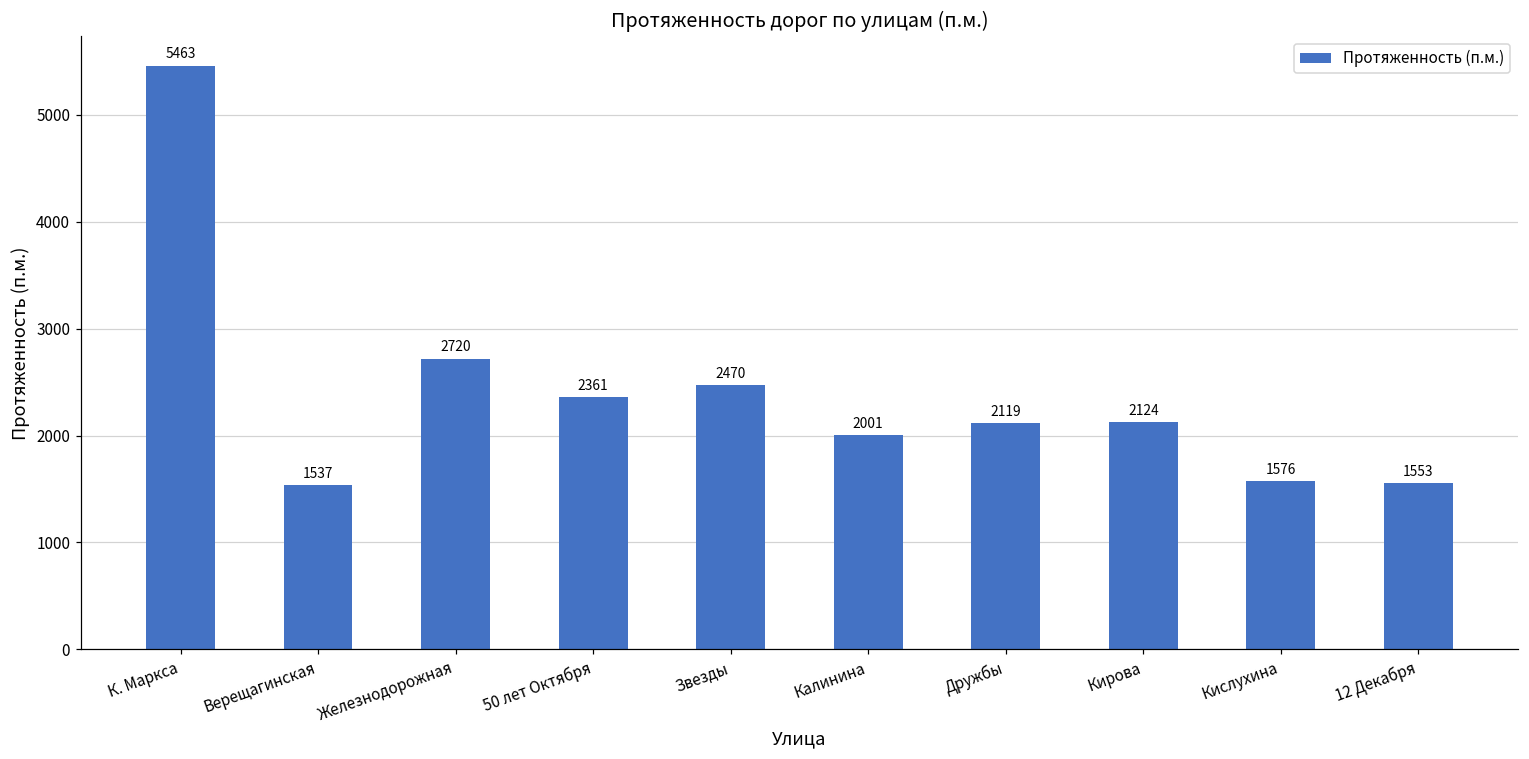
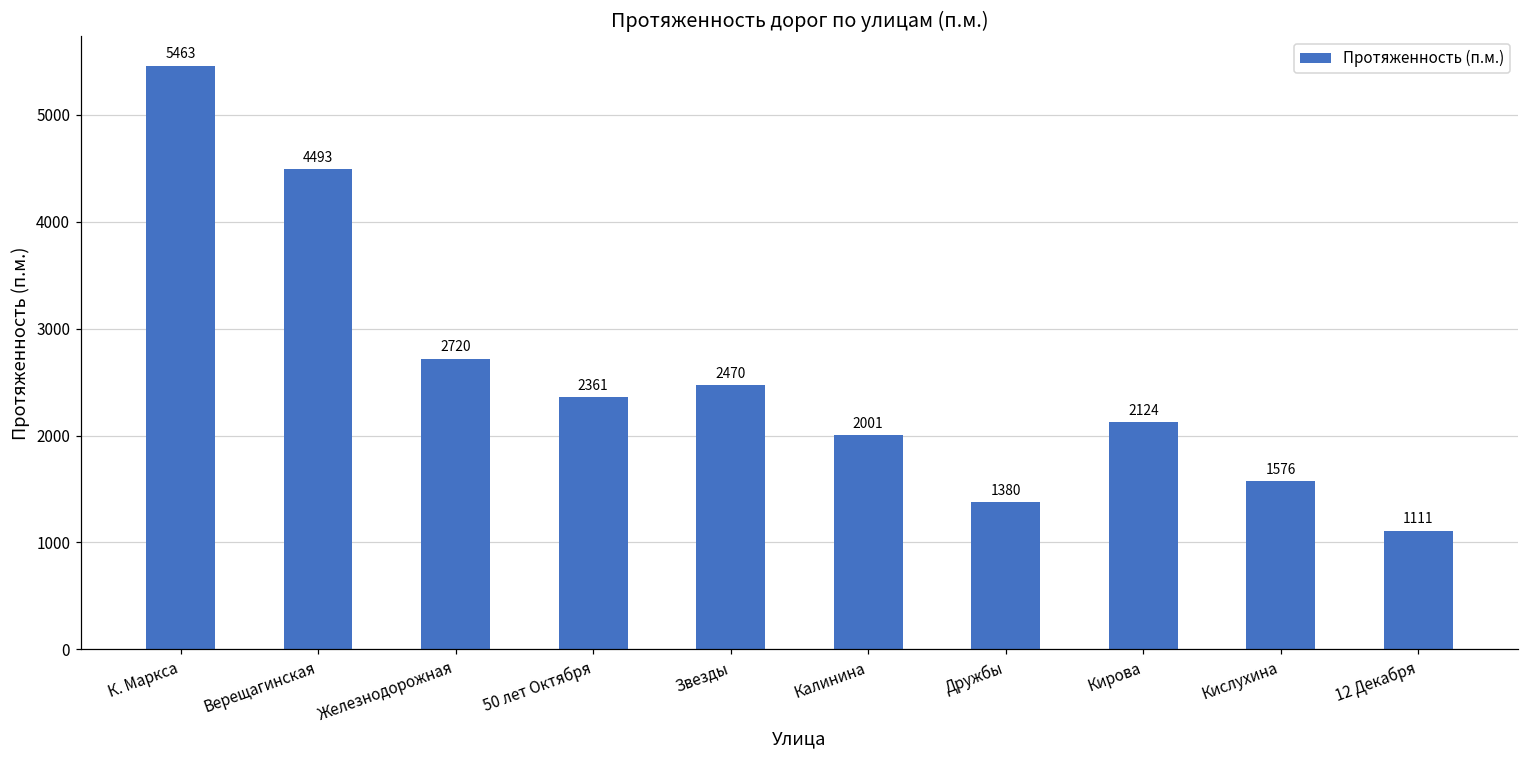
  {
    "К. Маркса": 5463,
-   "Верещагинская": 1537,
+   "Верещагинская": 4493,
    "Железнодорожная": 2720,
    "50 лет Октября": 2361,
    "Звезды": 2470,
    "Калинина": 2001,
-   "Дружбы": 2119,
+   "Дружбы": 1380,
    "Кирова": 2124,
    "Кислухина": 1576,
-   "12 Декабря": 1553
+   "12 Декабря": 1111
  }
